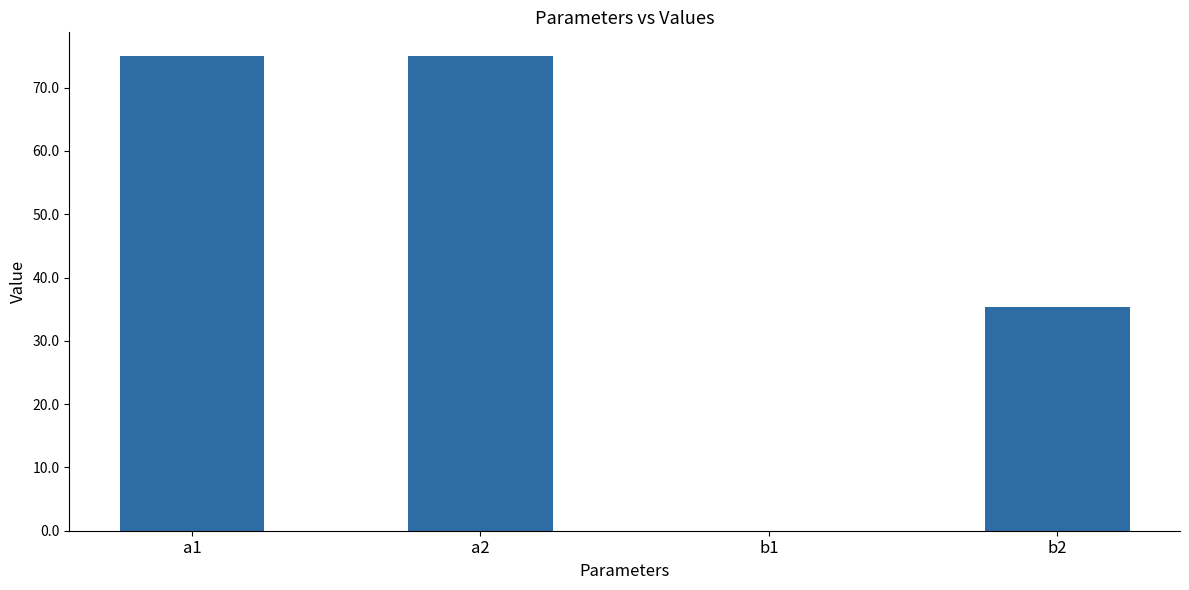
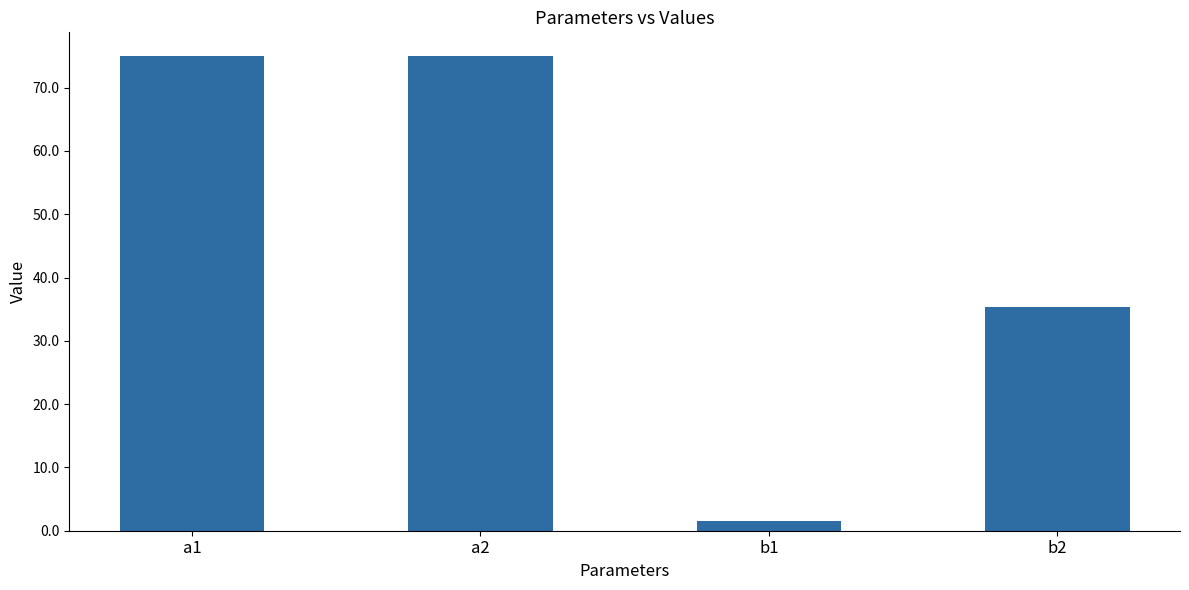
  {
    "a1": 75,
    "a2": 75,
-   "b1": 0,
+   "b1": 2,
    "b2": 35
  }
